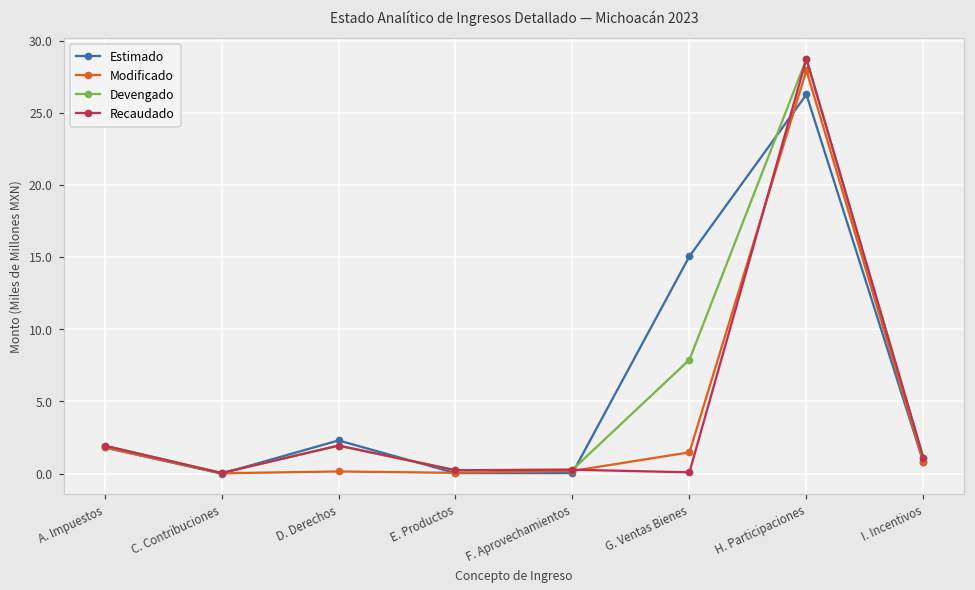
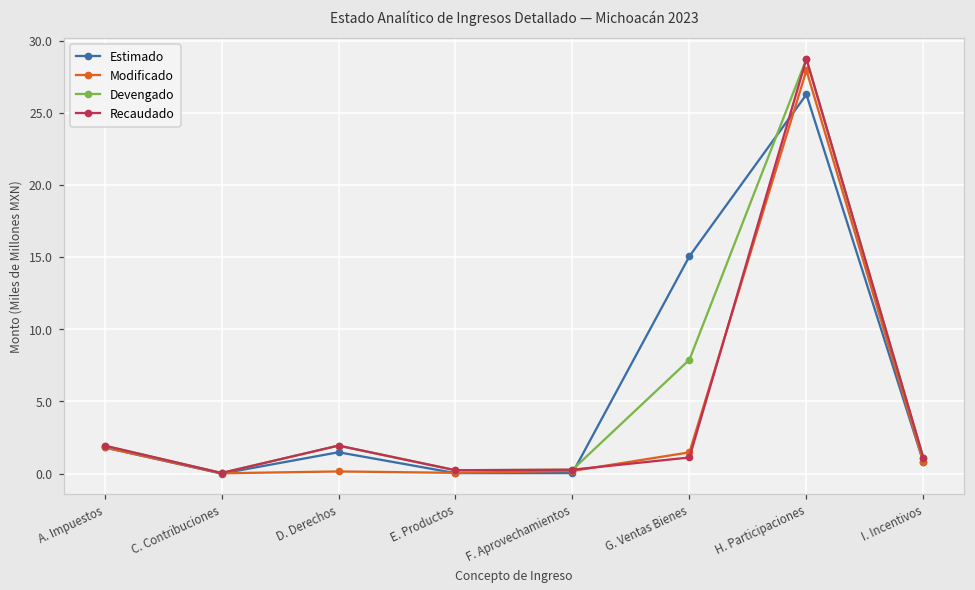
  {
    "Estimado": {
-     "D. Derechos": 2.3,
+     "D. Derechos": 1.5,
      "G. Ventas Bienes": 15.1,
      "H. Participaciones": 26.3
    },
    "Modificado": {
      "D. Derechos": 0.1,
      "G. Ventas Bienes": 1.5,
      "H. Participaciones": 27.9
    },
    "Devengado": {
      "G. Ventas Bienes": 7.9
    },
    "Recaudado": {
-     "G. Ventas Bienes": 0.1
+     "G. Ventas Bienes": 1.1
    }
  }
